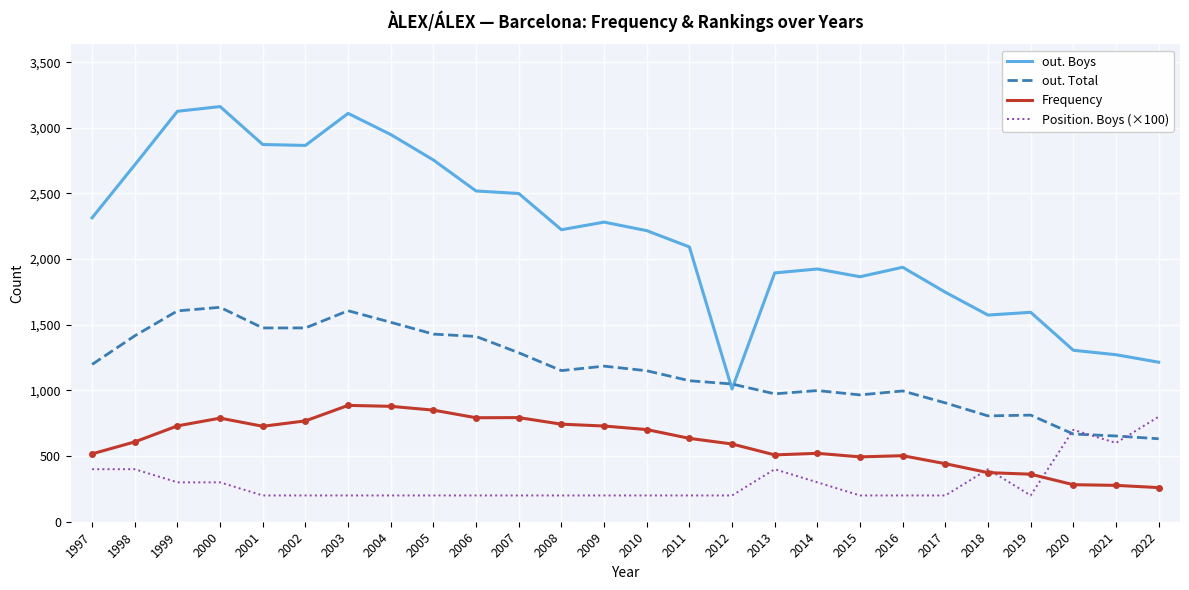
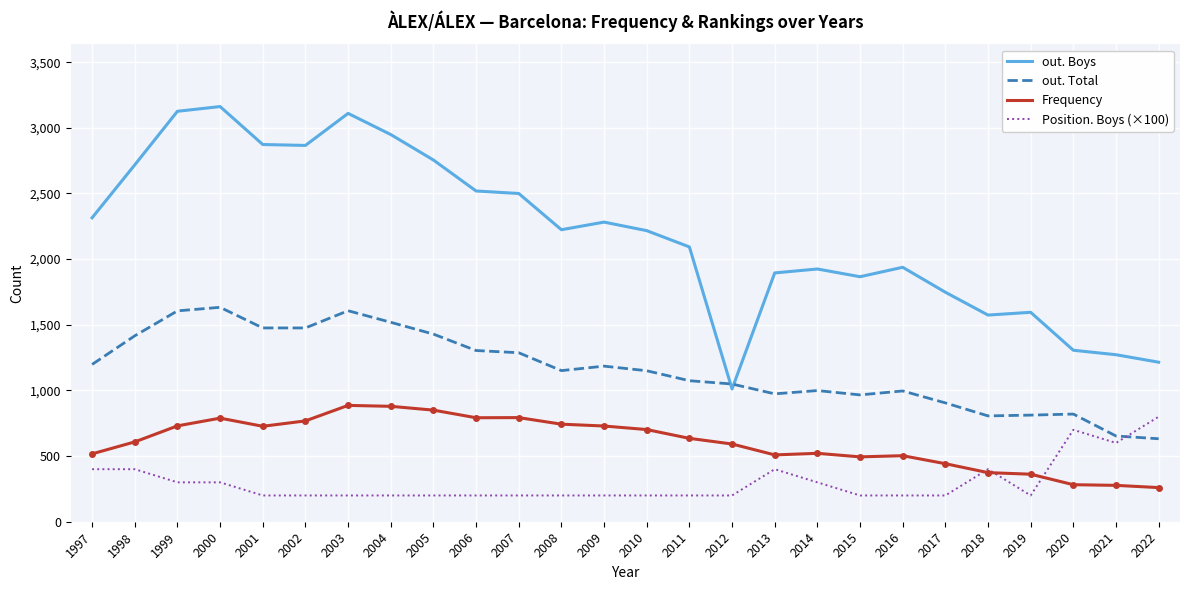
  {
    "out. Boys": {
      "1997": "2,320",
      "1998": "2,720",
      "1999": "3,130",
      "2000": "3,160",
      "2001": "2,870",
      "2002": "2,870",
      "2003": "3,110",
      "2004": "2,950",
      "2005": "2,760",
      "2006": "2,520",
      "2007": "2,500",
      "2008": "2,220",
      "2009": "2,280",
      "2010": "2,220",
      "2011": "2,090",
      "2012": "1,010",
      "2013": "1,900",
      "2014": "1,930",
      "2015": "1,870",
      "2016": "1,940",
      "2017": "1,750",
      "2018": "1,570",
      "2019": "1,600",
      "2020": "1,310",
      "2021": "1,270",
      "2022": "1,220"
    },
    "out. Total": {
      "1997": "1,200",
      "1998": "1,420",
      "1999": "1,610",
      "2000": "1,630",
      "2001": "1,480",
      "2002": "1,480",
      "2003": "1,610",
      "2004": "1,520",
      "2005": "1,430",
-     "2006": "1,410",
+     "2006": "1,300",
      "2007": "1,290",
      "2008": "1,150",
      "2009": "1,190",
      "2010": "1,150",
      "2011": "1,070",
      "2012": "1,050",
      "2013": "970",
      "2014": "1,000",
      "2015": "970",
      "2016": "1,000",
      "2017": "910",
      "2018": "810",
      "2019": "810",
-     "2020": "670",
+     "2020": "820",
      "2021": "650",
      "2022": "630"
    },
    "Frequency": {
      "1997": "520",
      "1998": "610",
      "1999": "730",
      "2000": "790",
      "2001": "730",
      "2002": "770",
      "2003": "890",
      "2004": "880",
      "2005": "850",
      "2006": "790",
      "2007": "790",
      "2008": "740",
      "2009": "730",
      "2010": "700",
      "2011": "640",
      "2012": "590",
      "2013": "510",
      "2014": "520",
      "2015": "490",
      "2016": "500",
      "2017": "440",
      "2018": "370",
      "2019": "360",
      "2020": "280",
      "2021": "280",
      "2022": "260"
    },
    "Position. Boys (×100)": {
      "1997": "400",
      "1998": "400",
      "1999": "300",
      "2000": "300",
      "2001": "200",
      "2002": "200",
      "2003": "200",
      "2004": "200",
      "2005": "200",
      "2006": "200",
      "2007": "200",
      "2008": "200",
      "2009": "200",
      "2010": "200",
      "2011": "200",
      "2012": "200",
      "2013": "400",
      "2014": "300",
      "2015": "200",
      "2016": "200",
      "2017": "200",
      "2018": "400",
      "2019": "200",
      "2020": "700",
      "2021": "600",
      "2022": "800"
    }
  }
